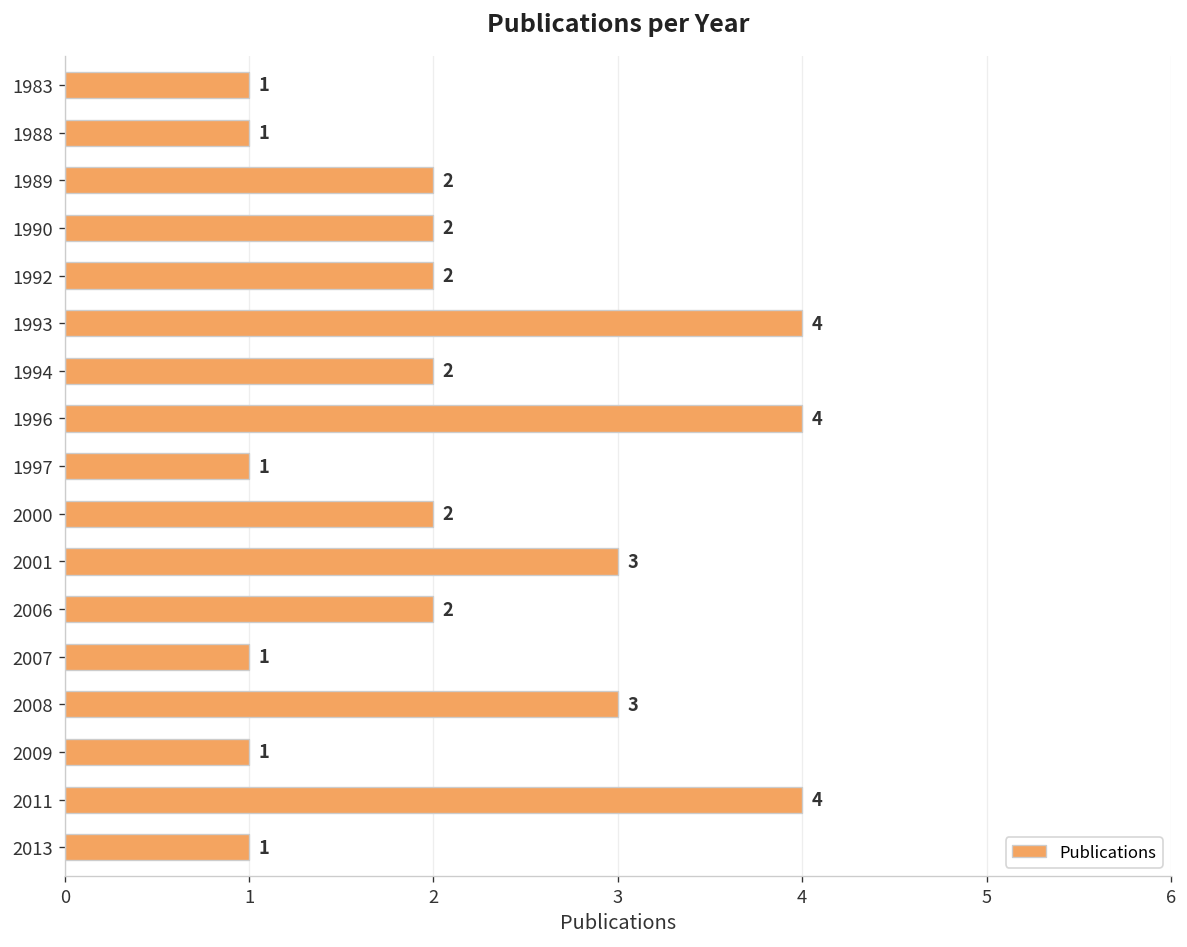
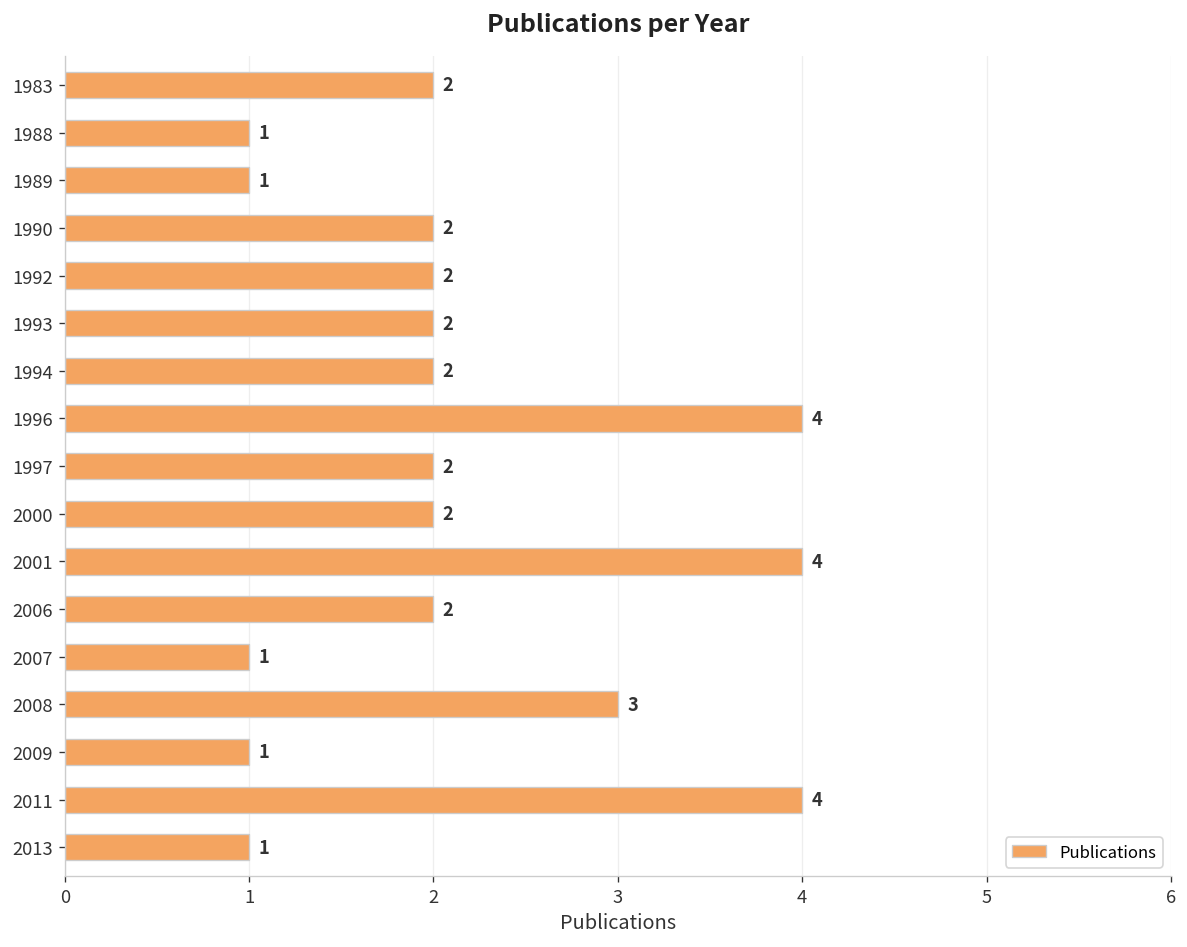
  {
-   "1983": 1,
+   "1983": 2,
    "1988": 1,
-   "1989": 2,
+   "1989": 1,
    "1990": 2,
    "1992": 2,
-   "1993": 4,
+   "1993": 2,
    "1994": 2,
    "1996": 4,
-   "1997": 1,
+   "1997": 2,
    "2000": 2,
-   "2001": 3,
+   "2001": 4,
    "2006": 2,
    "2007": 1,
    "2008": 3,
    "2009": 1,
    "2011": 4,
    "2013": 1
  }
